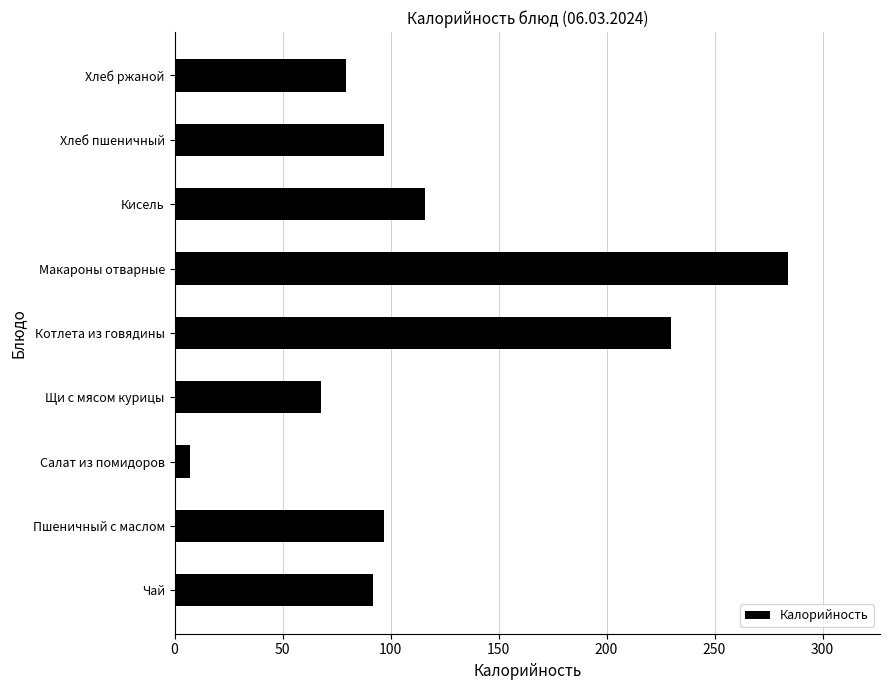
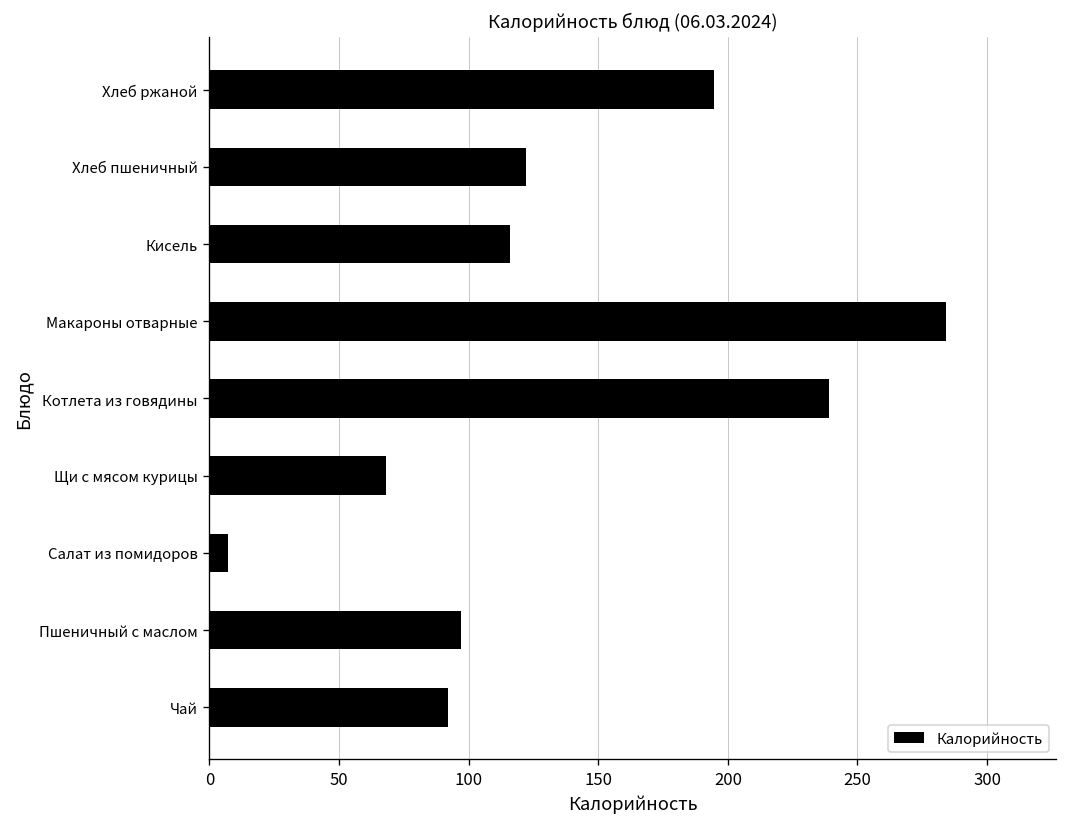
  {
-   "Хлеб ржаной": 80,
-   "Хлеб пшеничный": 97,
+   "Хлеб ржаной": 195,
+   "Хлеб пшеничный": 122,
    "Кисель": 116,
    "Макароны отварные": 284,
-   "Котлета из говядины": 230,
+   "Котлета из говядины": 239,
    "Щи с мясом курицы": 68,
    "Салат из помидоров": 7,
    "Пшеничный с маслом": 97,
    "Чай": 92
  }
